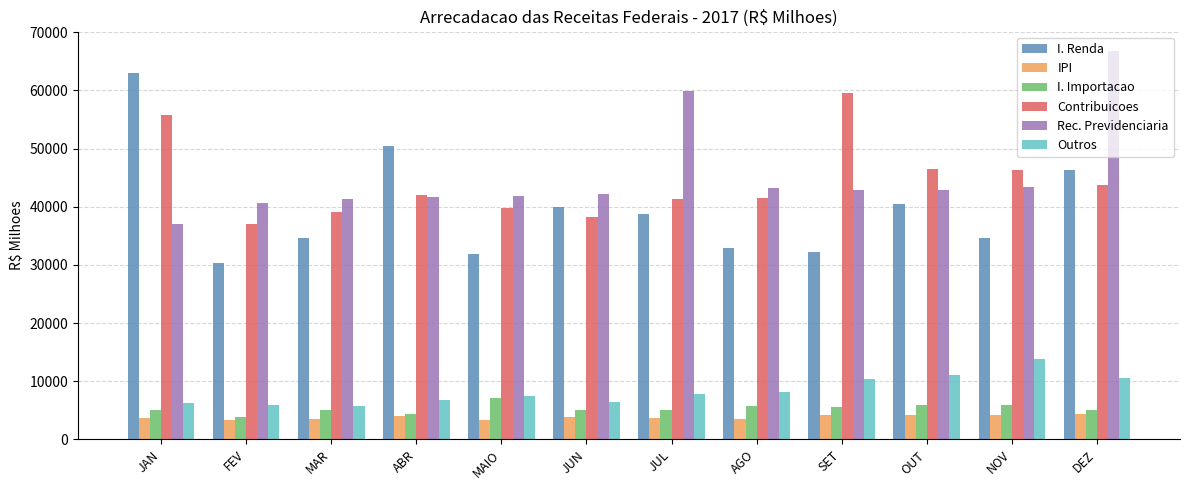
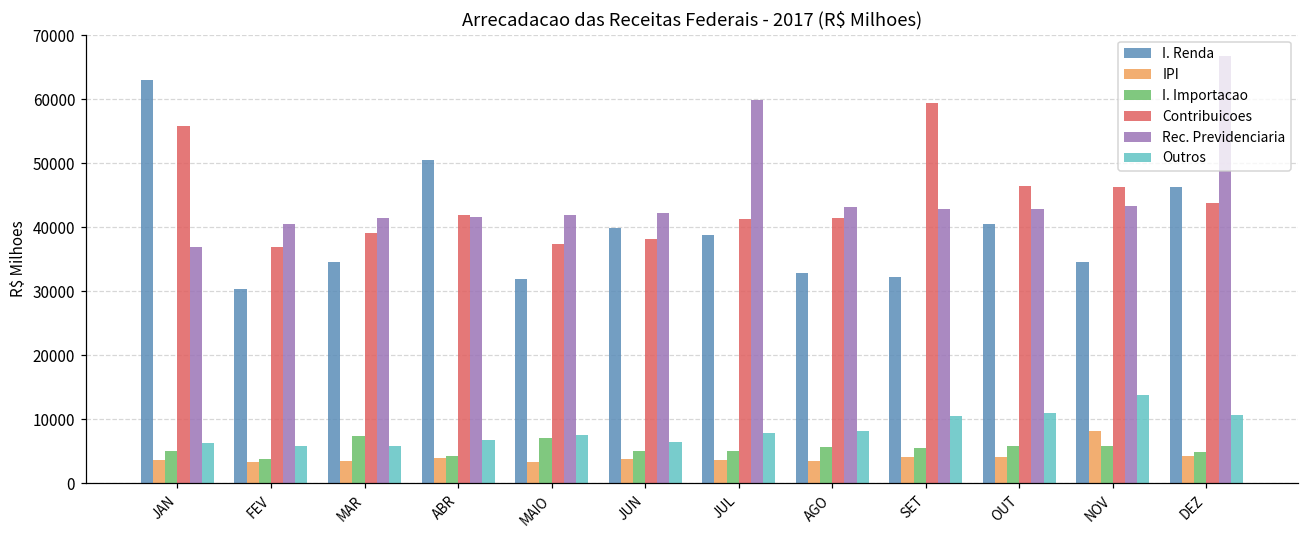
  {
    "IPI": {
      "JAN": 4000,
      "FEV": 3000,
      "MAR": 3000,
      "ABR": 4000,
      "MAIO": 3000,
      "JUN": 4000,
      "JUL": 4000,
      "AGO": 4000,
      "SET": 4000,
      "OUT": 4000,
-     "NOV": 4000,
+     "NOV": 8000,
      "DEZ": 4000
    },
    "I. Importacao": {
      "JAN": 5000,
      "FEV": 4000,
-     "MAR": 5000,
+     "MAR": 7000,
      "ABR": 4000,
      "MAIO": 7000,
      "JUN": 5000,
      "JUL": 5000,
      "AGO": 6000,
      "SET": 5000,
      "OUT": 6000,
      "NOV": 6000,
      "DEZ": 5000
    },
    "Contribuicoes": {
      "JAN": 56000,
      "FEV": 37000,
      "MAR": 39000,
      "ABR": 42000,
-     "MAIO": 40000,
+     "MAIO": 37000,
      "JUN": 38000,
      "JUL": 41000,
      "AGO": 41000,
      "SET": 59000,
      "OUT": 46000,
      "NOV": 46000,
      "DEZ": 44000
    },
    "Rec. Previdenciaria": {
      "JAN": 37000,
      "FEV": 41000,
      "MAR": 41000,
      "ABR": 42000,
      "MAIO": 42000,
      "JUN": 42000,
      "JUL": 60000,
      "AGO": 43000,
      "SET": 43000,
      "OUT": 43000,
      "NOV": 43000
    }
  }
